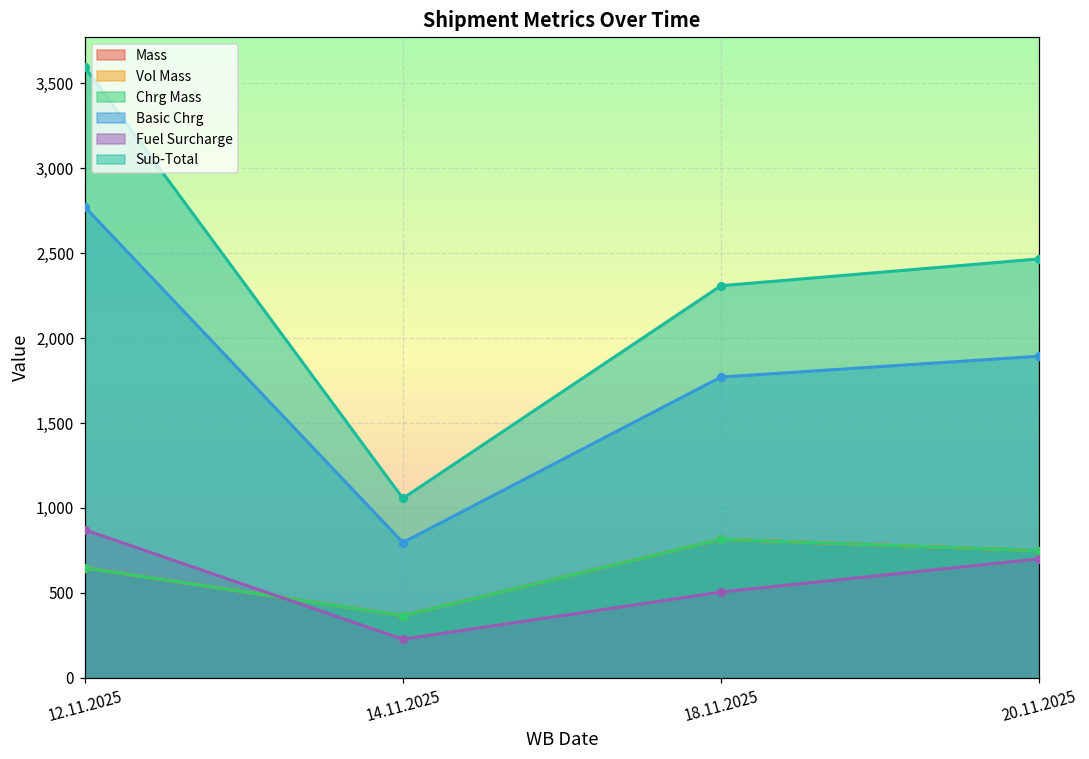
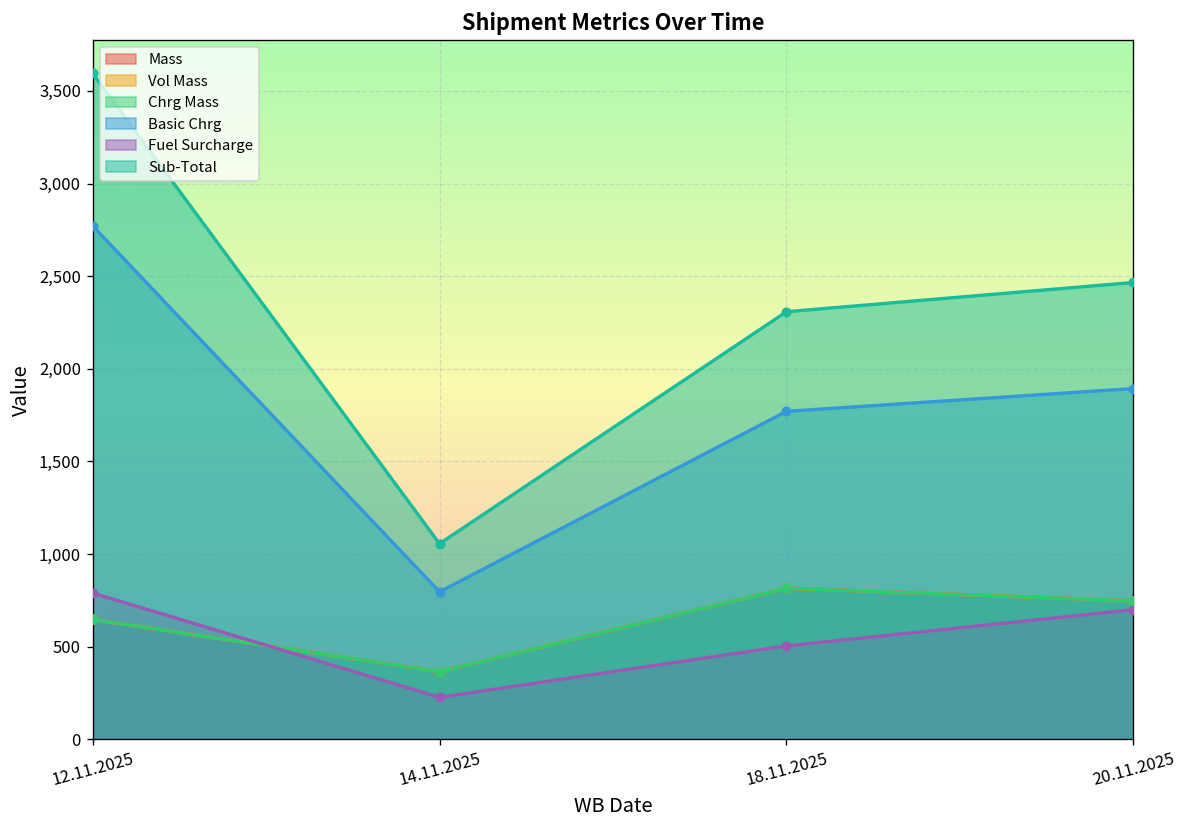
  {
    "Fuel Surcharge": {
-     "12.11.2025": 870,
+     "12.11.2025": 790,
      "14.11.2025": 230,
      "18.11.2025": 500,
      "20.11.2025": 700
    }
  }
